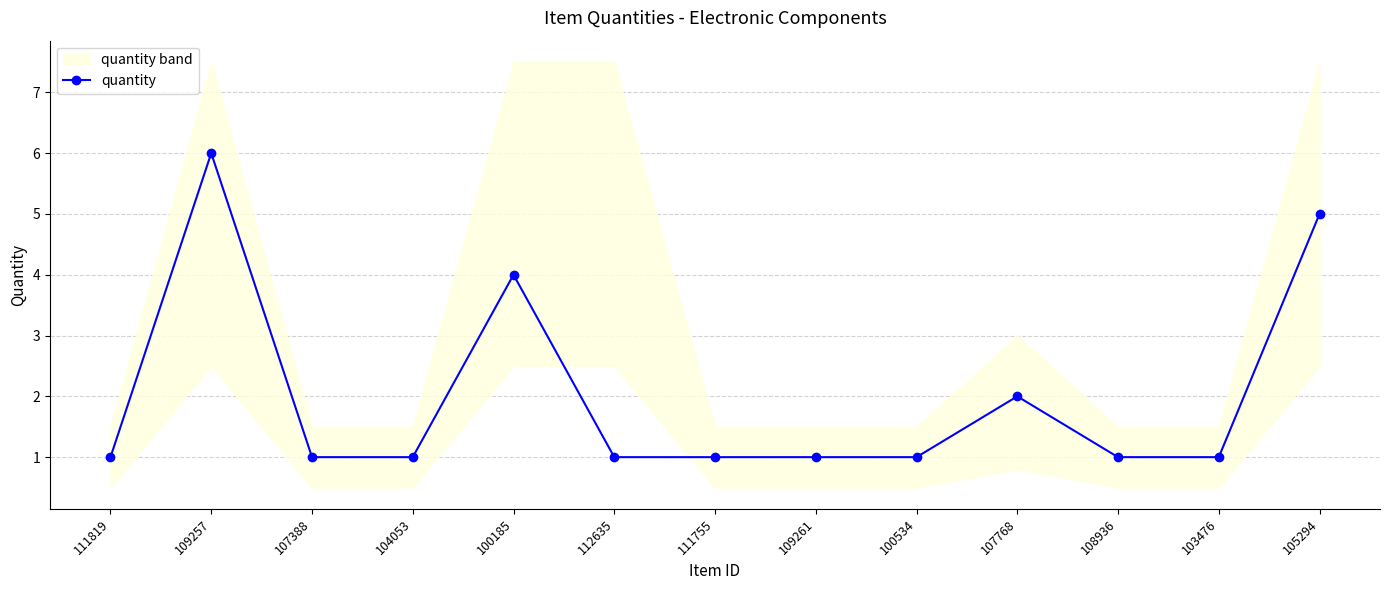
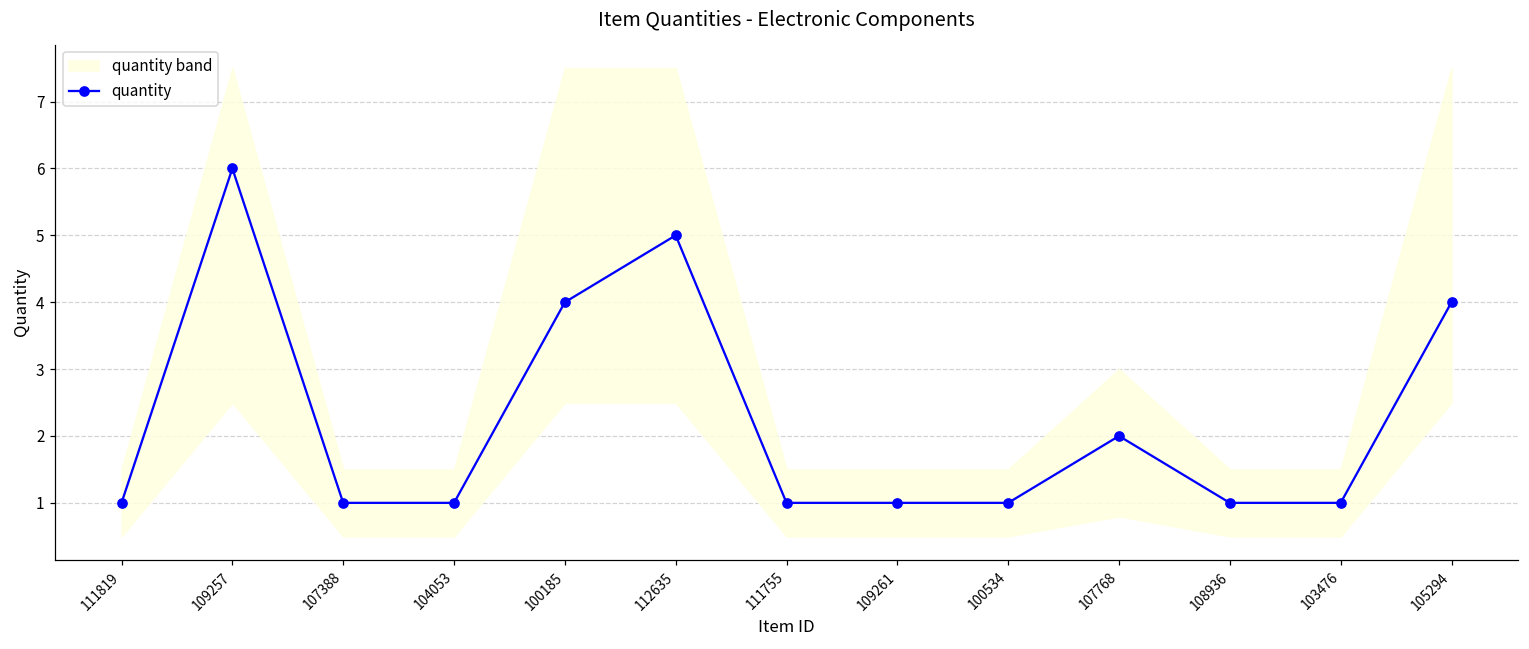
  {
    "quantity": {
      "111819": 1,
      "109257": 6,
      "107388": 1,
      "104053": 1,
      "100185": 4,
-     "112635": 1,
+     "112635": 5,
      "111755": 1,
      "109261": 1,
      "100534": 1,
      "107768": 2,
      "108936": 1,
      "103476": 1,
-     "105294": 5
+     "105294": 4
    }
  }
